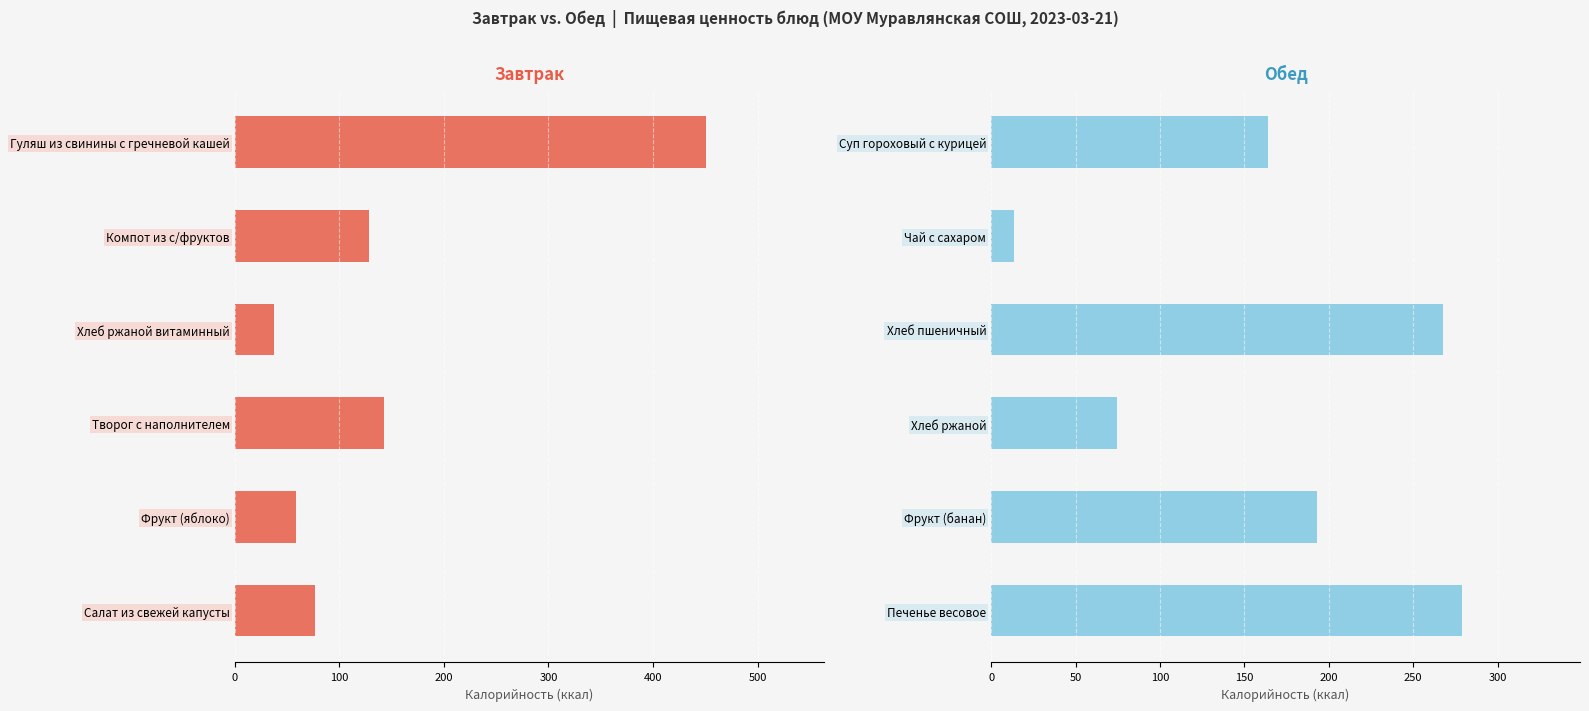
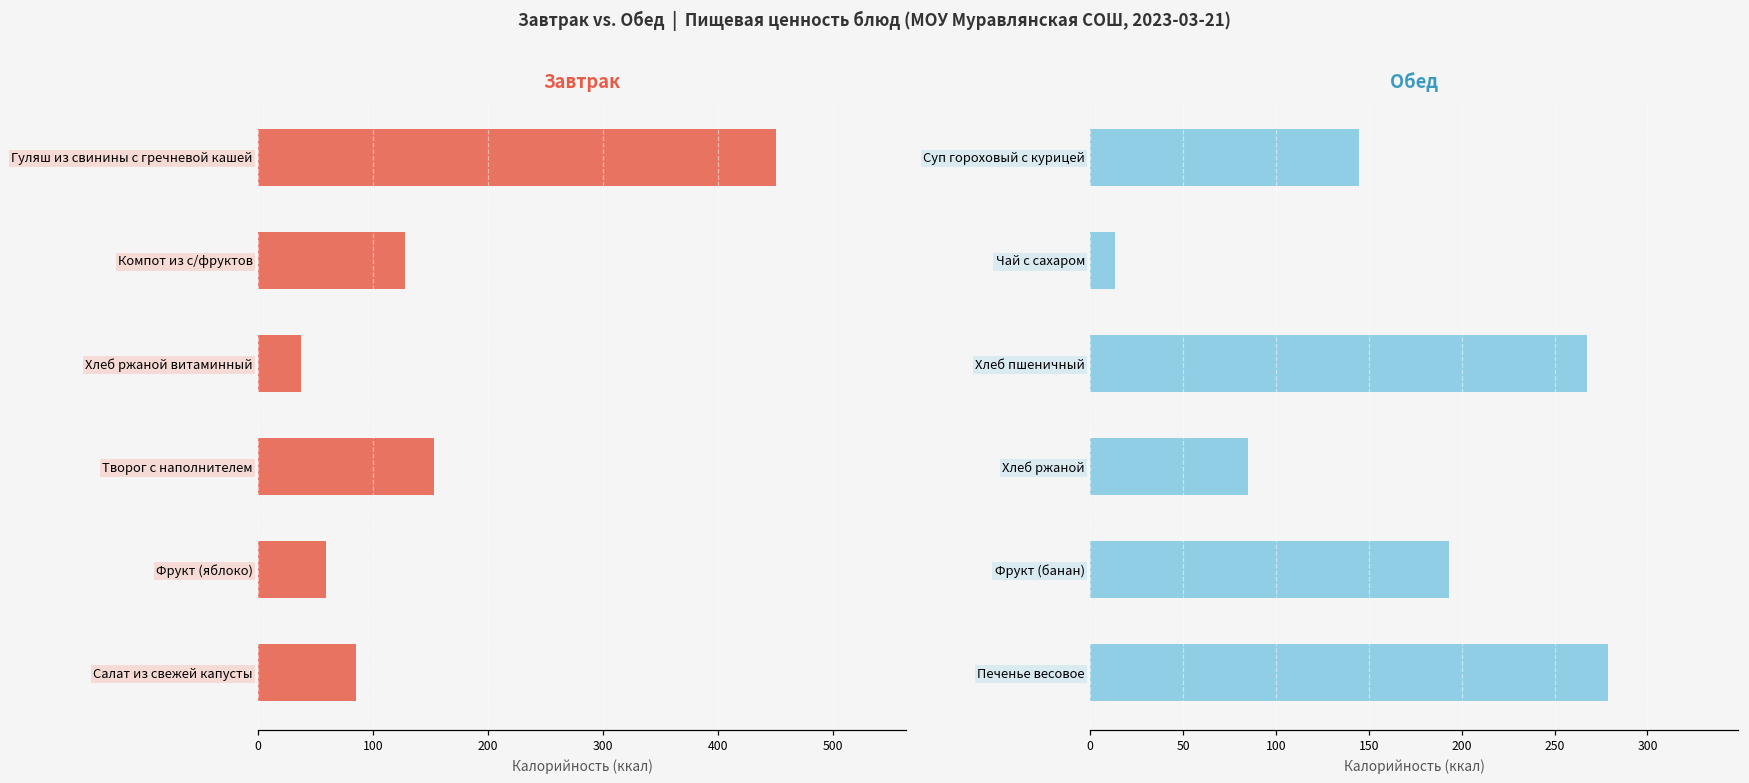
  {
    "Завтрак": {
      "Гуляш из свинины с гречневой кашей": 450,
      "Компот из с/фруктов": 128,
      "Хлеб ржаной витаминный": 37,
-     "Творог с наполнителем": 143,
+     "Творог с наполнителем": 153,
      "Фрукт (яблоко)": 59,
-     "Салат из свежей капусты": 77
+     "Салат из свежей капусты": 85
    },
    "Обед": {
-     "Суп гороховый с курицей": 164,
+     "Суп гороховый с курицей": 145,
      "Чай с сахаром": 13,
      "Хлеб пшеничный": 268,
-     "Хлеб ржаной": 74,
+     "Хлеб ржаной": 85,
      "Фрукт (банан)": 193,
      "Печенье весовое": 279
    }
  }
